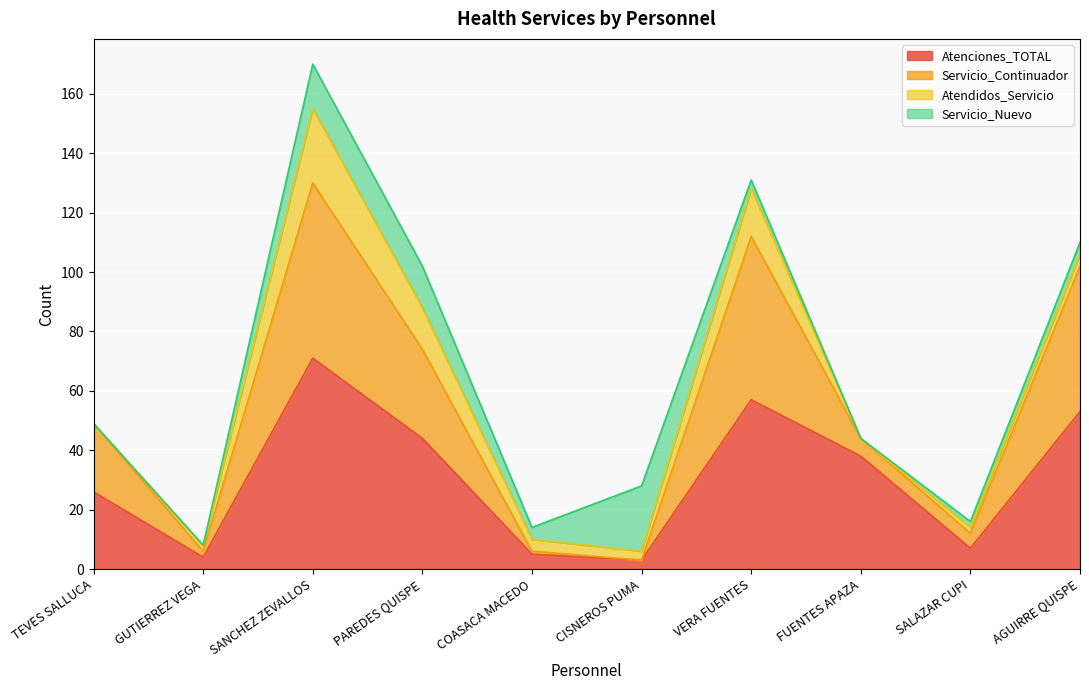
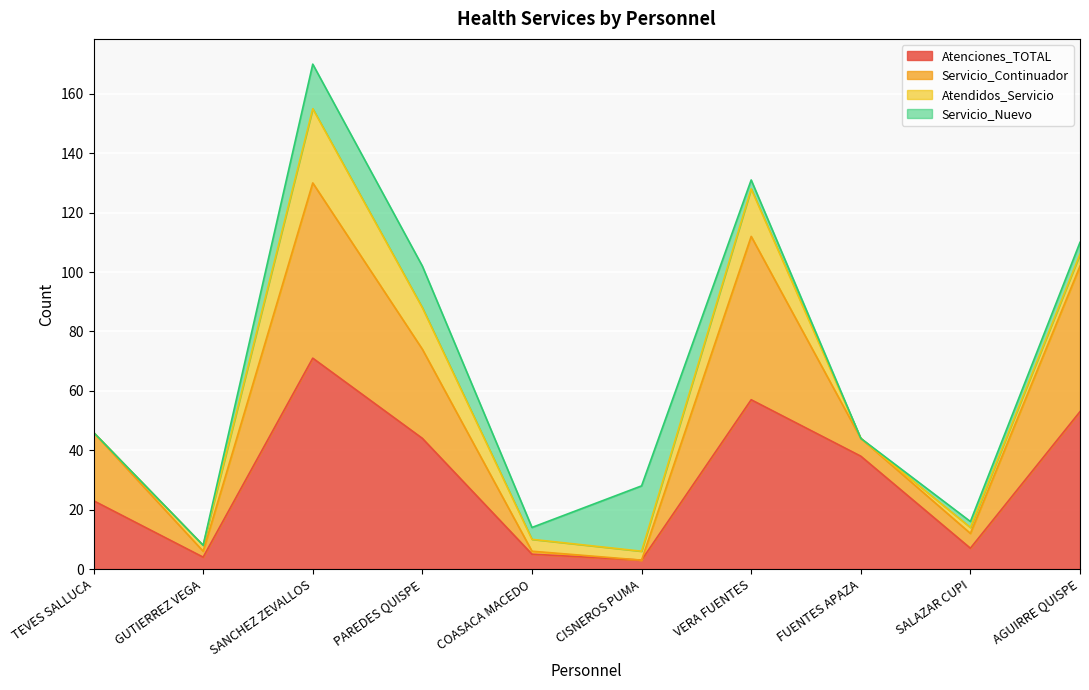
  {
    "Atenciones_TOTAL": {
-     "TEVES SALLUCA": 26,
+     "TEVES SALLUCA": 23,
      "GUTIERREZ VEGA": 4,
      "SANCHEZ ZEVALLOS": 71,
      "PAREDES QUISPE": 44,
      "COASACA MACEDO": 5,
      "VERA FUENTES": 57,
      "FUENTES APAZA": 38,
      "SALAZAR CUPI": 7,
      "AGUIRRE QUISPE": 53
    },
    "Servicio_Nuevo": {
      "SANCHEZ ZEVALLOS": 15,
      "PAREDES QUISPE": 14,
      "COASACA MACEDO": 4,
      "CISNEROS PUMA": 22,
      "VERA FUENTES": 3,
      "SALAZAR CUPI": 2,
      "AGUIRRE QUISPE": 4
    }
  }
